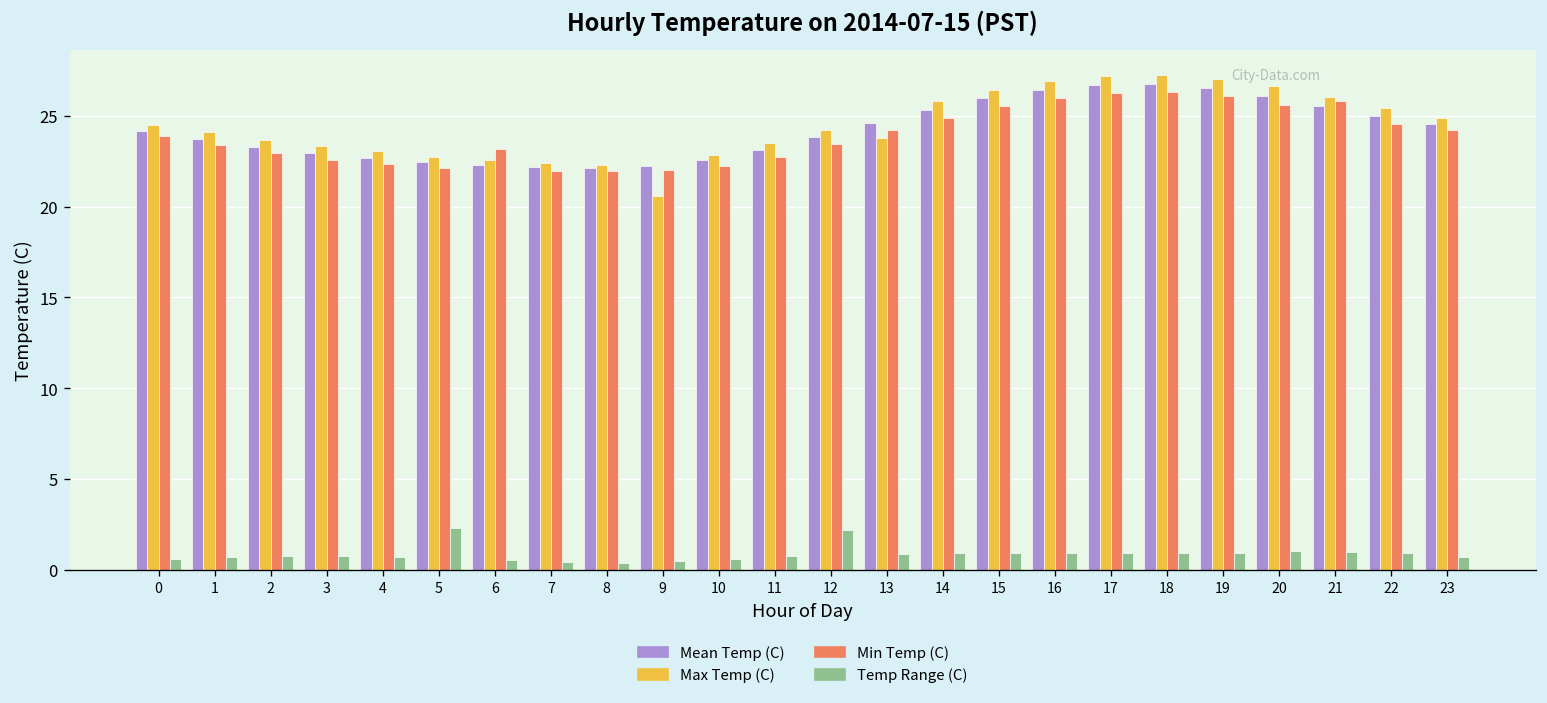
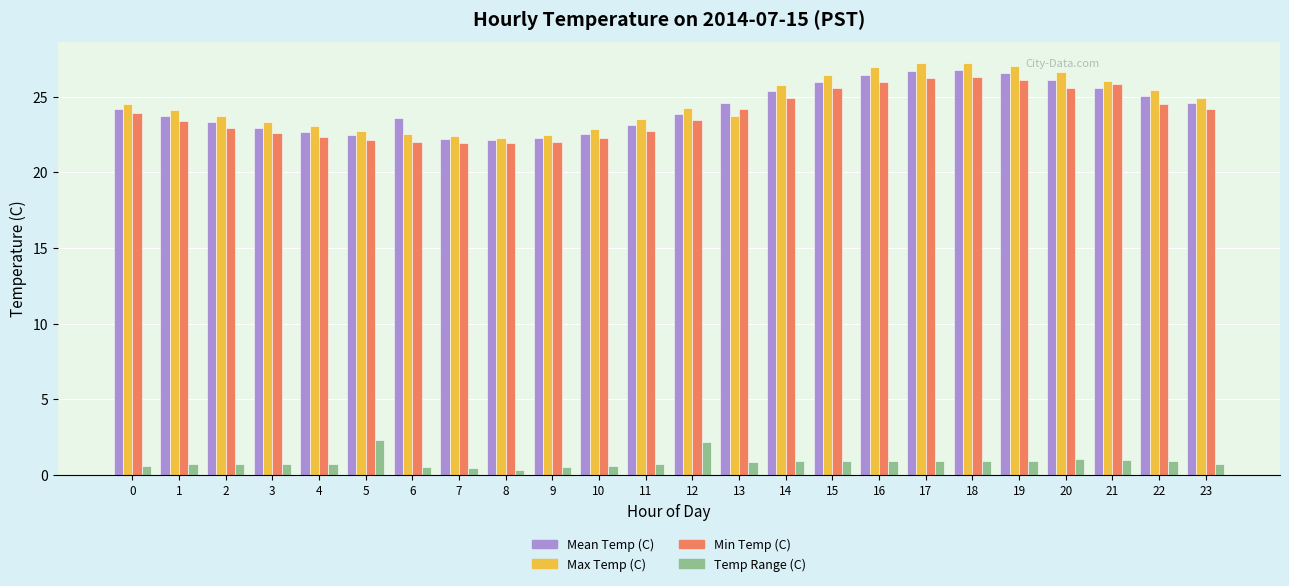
  {
    "Mean Temp (C)": {
      "0": 24.2,
      "1": 23.7,
      "2": 23.3,
      "3": 23.0,
      "4": 22.7,
      "5": 22.5,
-     "6": 22.3,
+     "6": 23.6,
      "7": 22.2,
      "8": 22.2,
      "9": 22.3,
      "10": 22.6,
      "11": 23.1,
      "12": 23.9,
      "13": 24.6,
      "14": 25.4,
      "15": 26.0,
      "16": 26.5,
      "17": 26.7,
      "18": 26.8,
      "19": 26.6,
      "20": 26.1,
      "21": 25.6,
      "22": 25.0,
      "23": 24.6
    },
    "Max Temp (C)": {
      "0": 24.5,
      "1": 24.1,
      "2": 23.7,
      "3": 23.4,
      "4": 23.1,
      "5": 22.8,
      "6": 22.6,
      "7": 22.4,
      "8": 22.3,
-     "9": 20.6,
+     "9": 22.5,
      "10": 22.9,
      "11": 23.5,
      "12": 24.3,
      "13": 23.8,
      "14": 25.8,
      "15": 26.5,
      "16": 27.0,
      "17": 27.2,
      "18": 27.3,
      "19": 27.1,
      "20": 26.7,
      "21": 26.1,
      "22": 25.5,
      "23": 24.9
    },
    "Min Temp (C)": {
      "0": 23.9,
      "1": 23.4,
      "2": 23.0,
      "3": 22.6,
      "4": 22.4,
      "5": 22.2,
-     "6": 23.2,
+     "6": 22.0,
      "7": 22.0,
      "8": 22.0,
      "9": 22.0,
      "10": 22.3,
      "11": 22.8,
      "12": 23.5,
      "13": 24.2,
      "14": 24.9,
      "15": 25.6,
      "16": 26.0,
      "17": 26.3,
      "18": 26.3,
      "19": 26.1,
      "20": 25.6,
      "21": 25.8,
      "22": 24.6,
      "23": 24.2
    },
    "Temp Range (C)": {
      "0": 0.6,
      "1": 0.7,
      "2": 0.8,
      "3": 0.8,
      "4": 0.7,
      "5": 2.3,
      "6": 0.6,
      "7": 0.5,
      "8": 0.4,
      "9": 0.5,
      "10": 0.6,
      "11": 0.8,
      "12": 2.2,
      "13": 0.9,
      "14": 0.9,
      "15": 0.9,
      "16": 1.0,
      "17": 1.0,
      "18": 1.0,
      "19": 1.0,
      "20": 1.1,
      "21": 1.0,
      "22": 0.9,
      "23": 0.7
    }
  }
